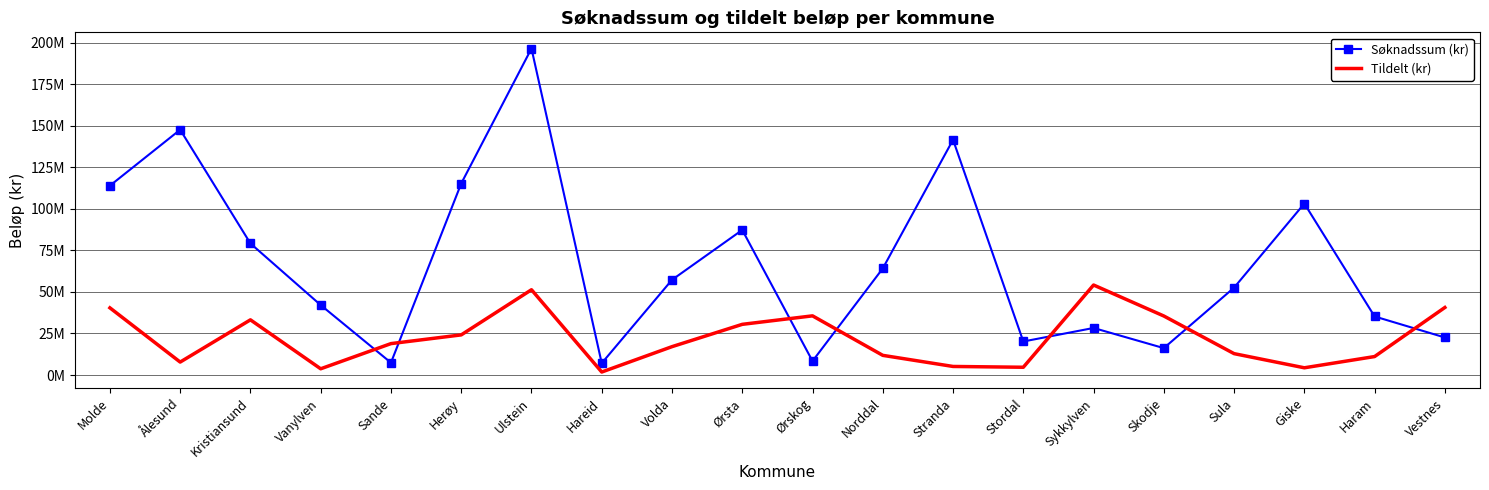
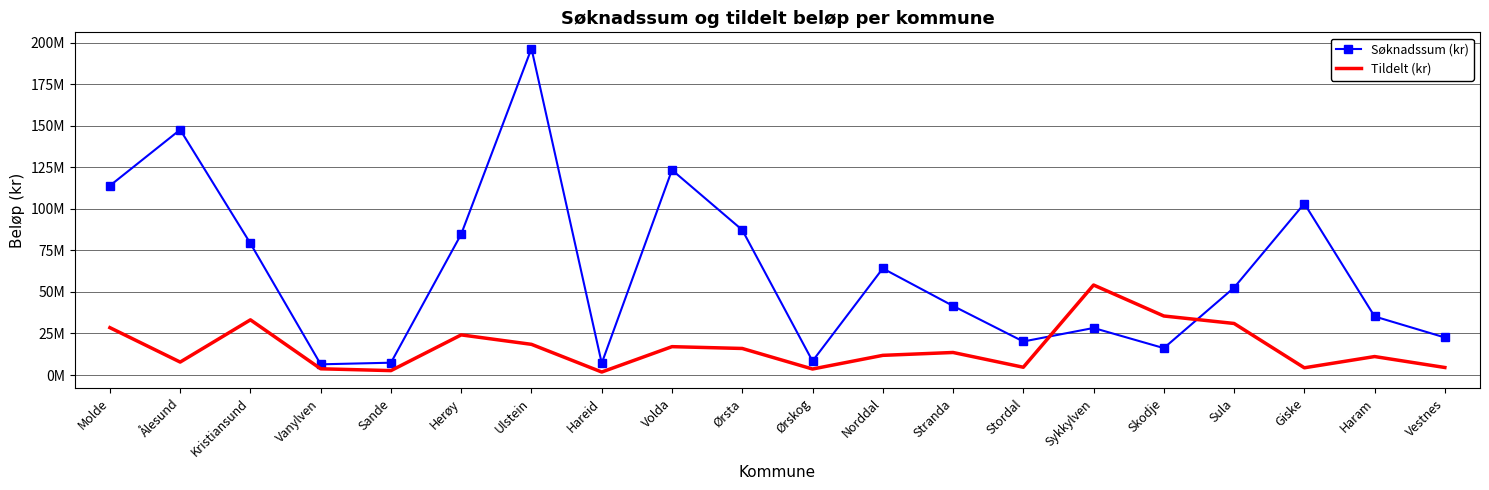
  {
    "Søknadssum (kr)": {
      "Molde": 114000000,
      "Ålesund": 148000000,
      "Kristiansund": 79000000,
-     "Vanylven": 42000000,
+     "Vanylven": 6000000,
      "Sande": 7000000,
-     "Herøy": 115000000,
+     "Herøy": 85000000,
      "Ulstein": 196000000,
      "Hareid": 7000000,
-     "Volda": 57000000,
+     "Volda": 123000000,
      "Ørsta": 87000000,
      "Ørskog": 8000000,
      "Norddal": 64000000,
-     "Stranda": 141000000,
+     "Stranda": 42000000,
      "Stordal": 20000000,
      "Sykkylven": 28000000,
      "Skodje": 16000000,
      "Sula": 53000000,
      "Giske": 103000000,
      "Haram": 35000000,
      "Vestnes": 23000000
    },
    "Tildelt (kr)": {
-     "Molde": 40000000,
+     "Molde": 28000000,
      "Ålesund": 8000000,
      "Kristiansund": 33000000,
      "Vanylven": 4000000,
-     "Sande": 19000000,
+     "Sande": 3000000,
      "Herøy": 24000000,
-     "Ulstein": 51000000,
+     "Ulstein": 18000000,
      "Hareid": 2000000,
      "Volda": 17000000,
-     "Ørsta": 30000000,
-     "Ørskog": 36000000,
+     "Ørsta": 16000000,
+     "Ørskog": 4000000,
      "Norddal": 12000000,
-     "Stranda": 5000000,
+     "Stranda": 14000000,
      "Stordal": 5000000,
      "Sykkylven": 54000000,
      "Skodje": 35000000,
-     "Sula": 13000000,
+     "Sula": 31000000,
      "Giske": 4000000,
      "Haram": 11000000,
-     "Vestnes": 41000000
+     "Vestnes": 5000000
    }
  }
